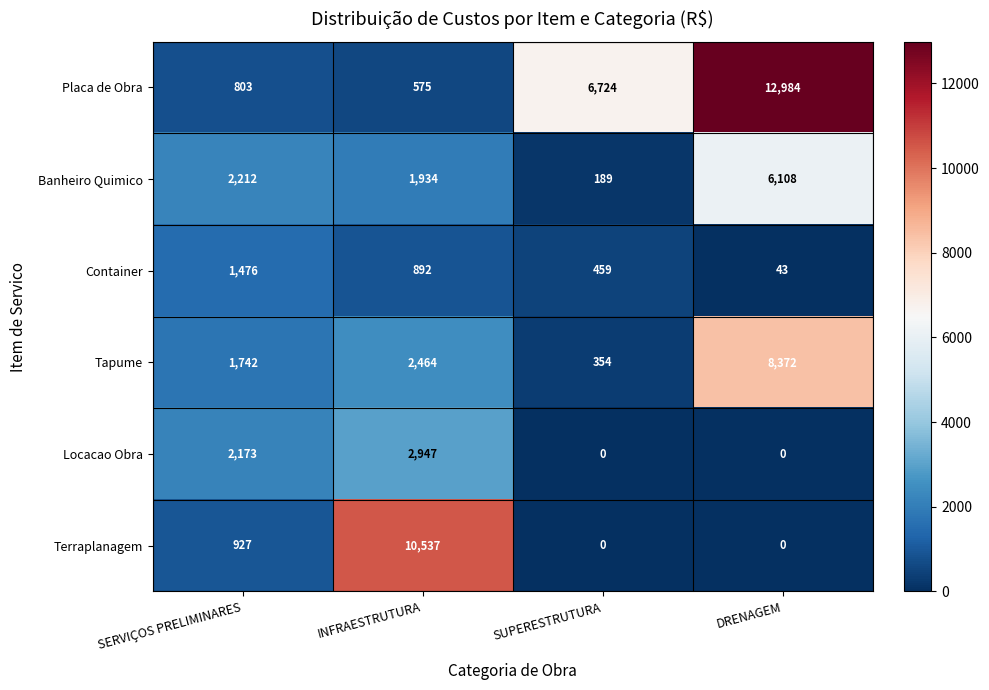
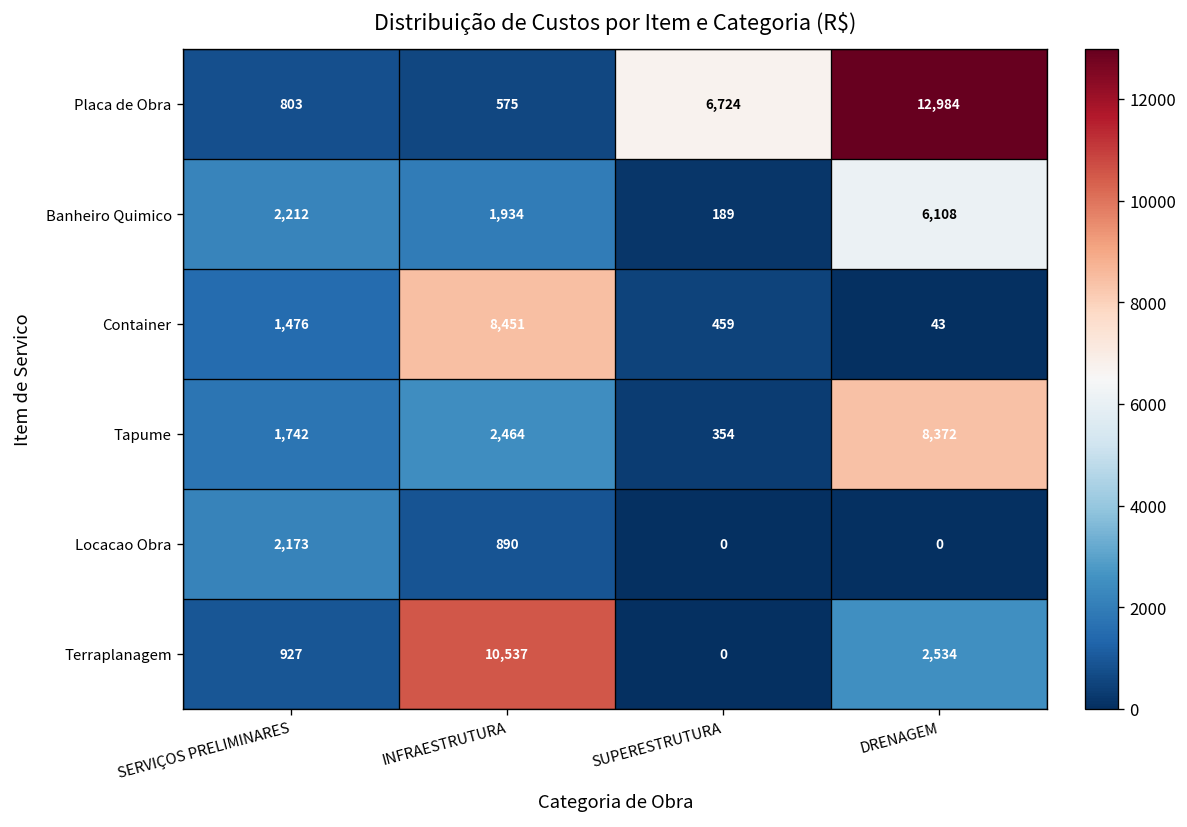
  {
    "Placa de Obra": {
      "SERVIÇOS PRELIMINARES": "803",
      "INFRAESTRUTURA": "575",
      "SUPERESTRUTURA": "6,724",
      "DRENAGEM": "12,984"
    },
    "Banheiro Quimico": {
      "SERVIÇOS PRELIMINARES": "2,212",
      "INFRAESTRUTURA": "1,934",
      "SUPERESTRUTURA": "189",
      "DRENAGEM": "6,108"
    },
    "Container": {
      "SERVIÇOS PRELIMINARES": "1,476",
-     "INFRAESTRUTURA": "892",
+     "INFRAESTRUTURA": "8,451",
      "SUPERESTRUTURA": "459",
      "DRENAGEM": "43"
    },
    "Tapume": {
      "SERVIÇOS PRELIMINARES": "1,742",
      "INFRAESTRUTURA": "2,464",
      "SUPERESTRUTURA": "354",
      "DRENAGEM": "8,372"
    },
    "Locacao Obra": {
      "SERVIÇOS PRELIMINARES": "2,173",
-     "INFRAESTRUTURA": "2,947",
+     "INFRAESTRUTURA": "890",
      "SUPERESTRUTURA": "0",
      "DRENAGEM": "0"
    },
    "Terraplanagem": {
      "SERVIÇOS PRELIMINARES": "927",
      "INFRAESTRUTURA": "10,537",
      "SUPERESTRUTURA": "0",
-     "DRENAGEM": "0"
+     "DRENAGEM": "2,534"
    }
  }
